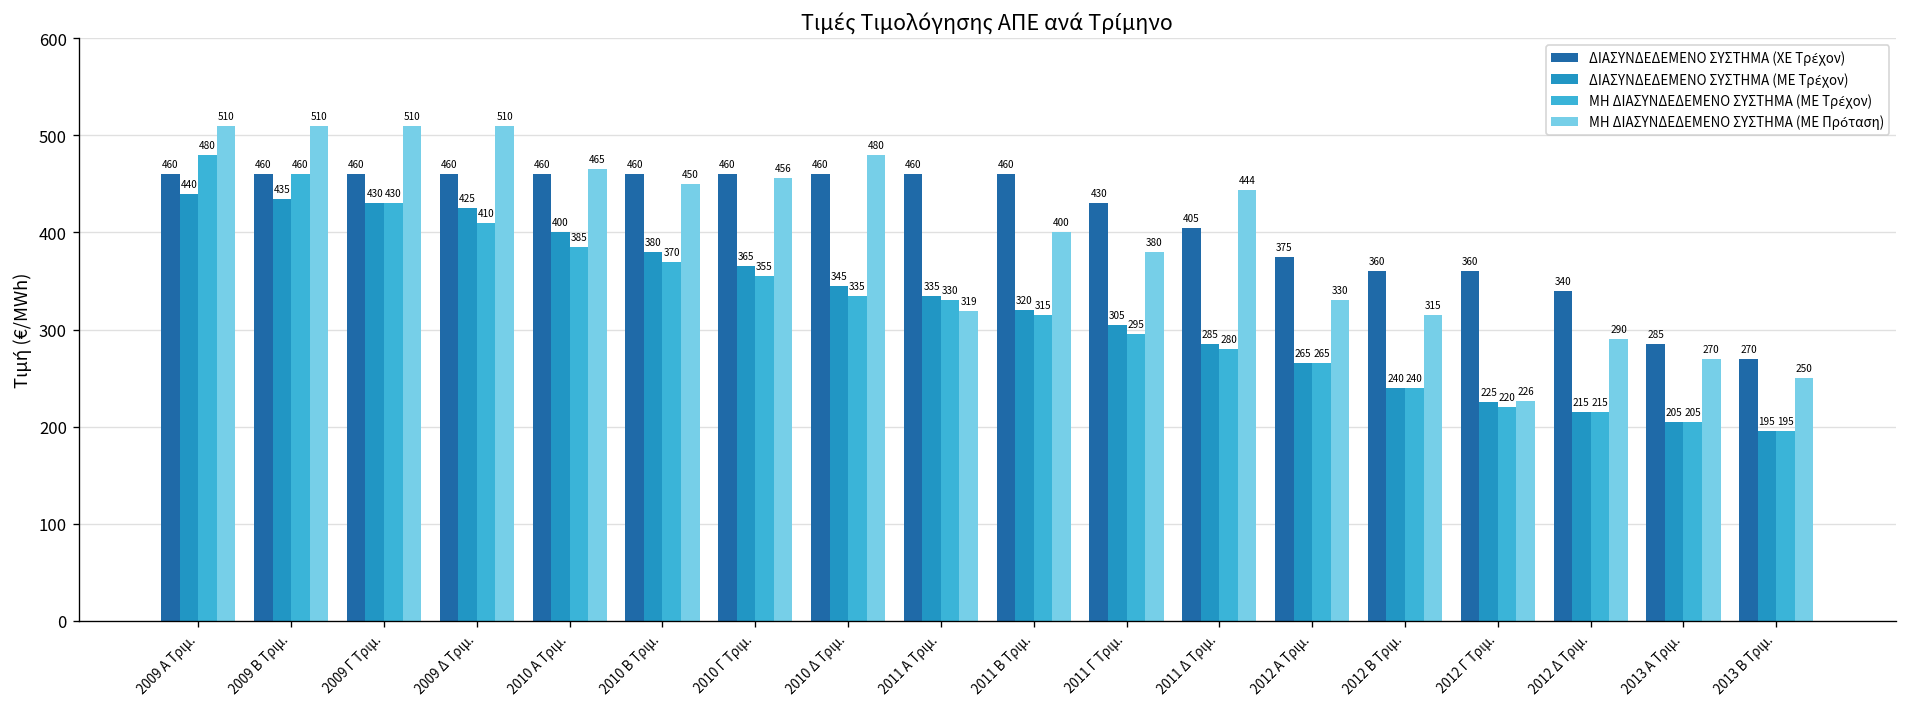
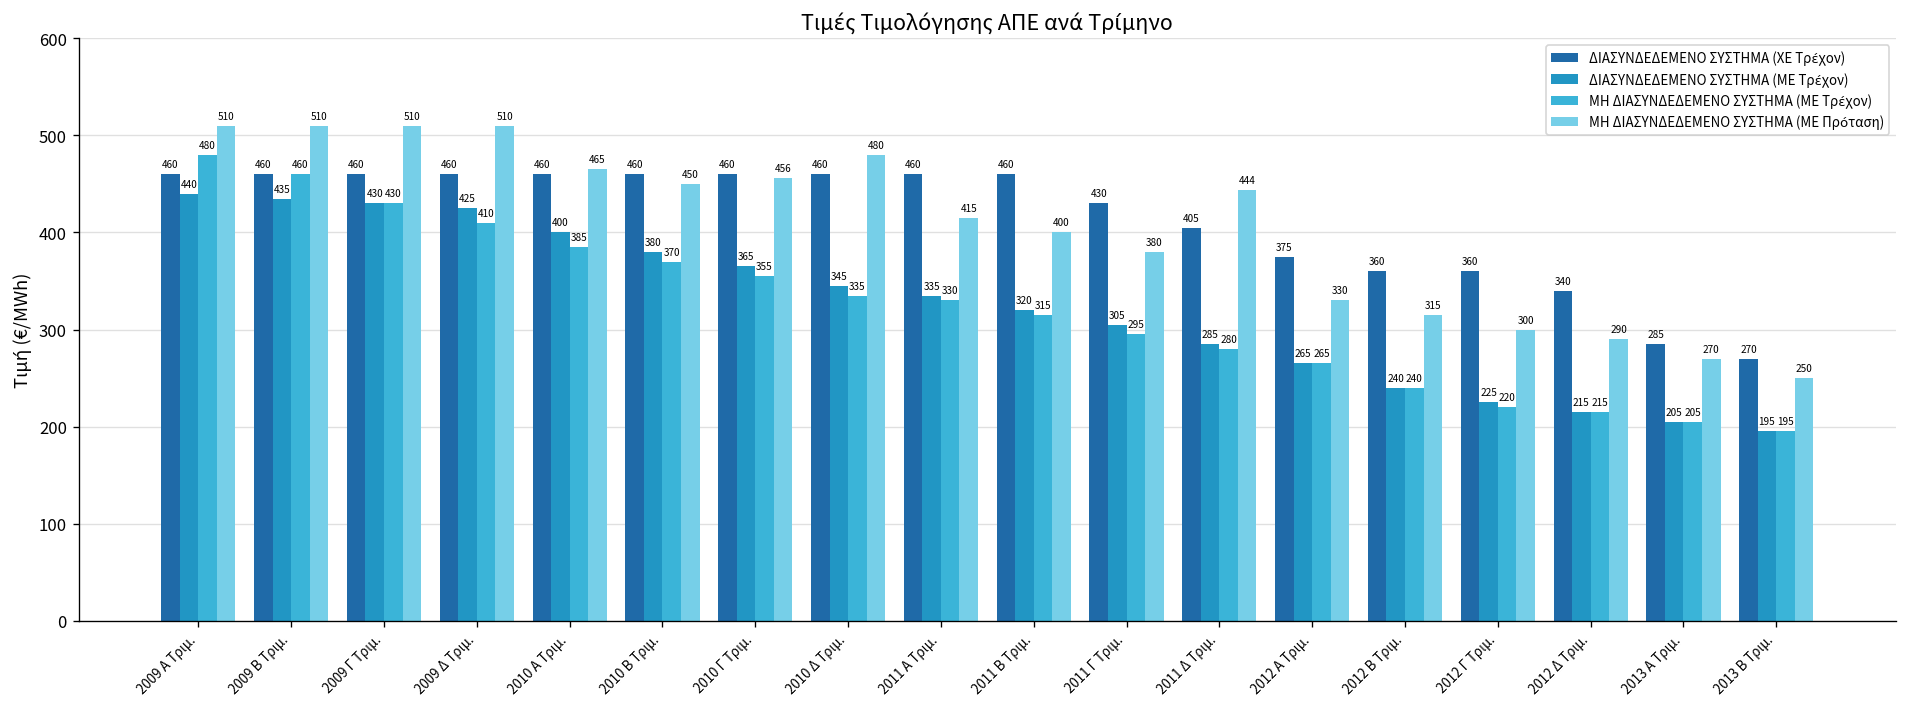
  {
    "ΜΗ ΔΙΑΣΥΝΔΕΔΕΜΕΝΟ ΣΥΣΤΗΜΑ (ME Πρόταση)": {
      "2009 Α Τριμ.": 510,
      "2009 Β Τριμ.": 510,
      "2009 Γ Τριμ.": 510,
      "2009 Δ Τριμ.": 510,
      "2010 Α Τριμ.": 465,
      "2010 Β Τριμ.": 450,
      "2010 Γ Τριμ.": 456,
      "2010 Δ Τριμ.": 480,
-     "2011 Α Τριμ.": 319,
+     "2011 Α Τριμ.": 415,
      "2011 Β Τριμ.": 400,
      "2011 Γ Τριμ.": 380,
      "2011 Δ Τριμ.": 444,
      "2012 Α Τριμ.": 330,
      "2012 Β Τριμ.": 315,
-     "2012 Γ Τριμ.": 226,
+     "2012 Γ Τριμ.": 300,
      "2012 Δ Τριμ.": 290,
      "2013 Α Τριμ.": 270,
      "2013 Β Τριμ.": 250
    }
  }
